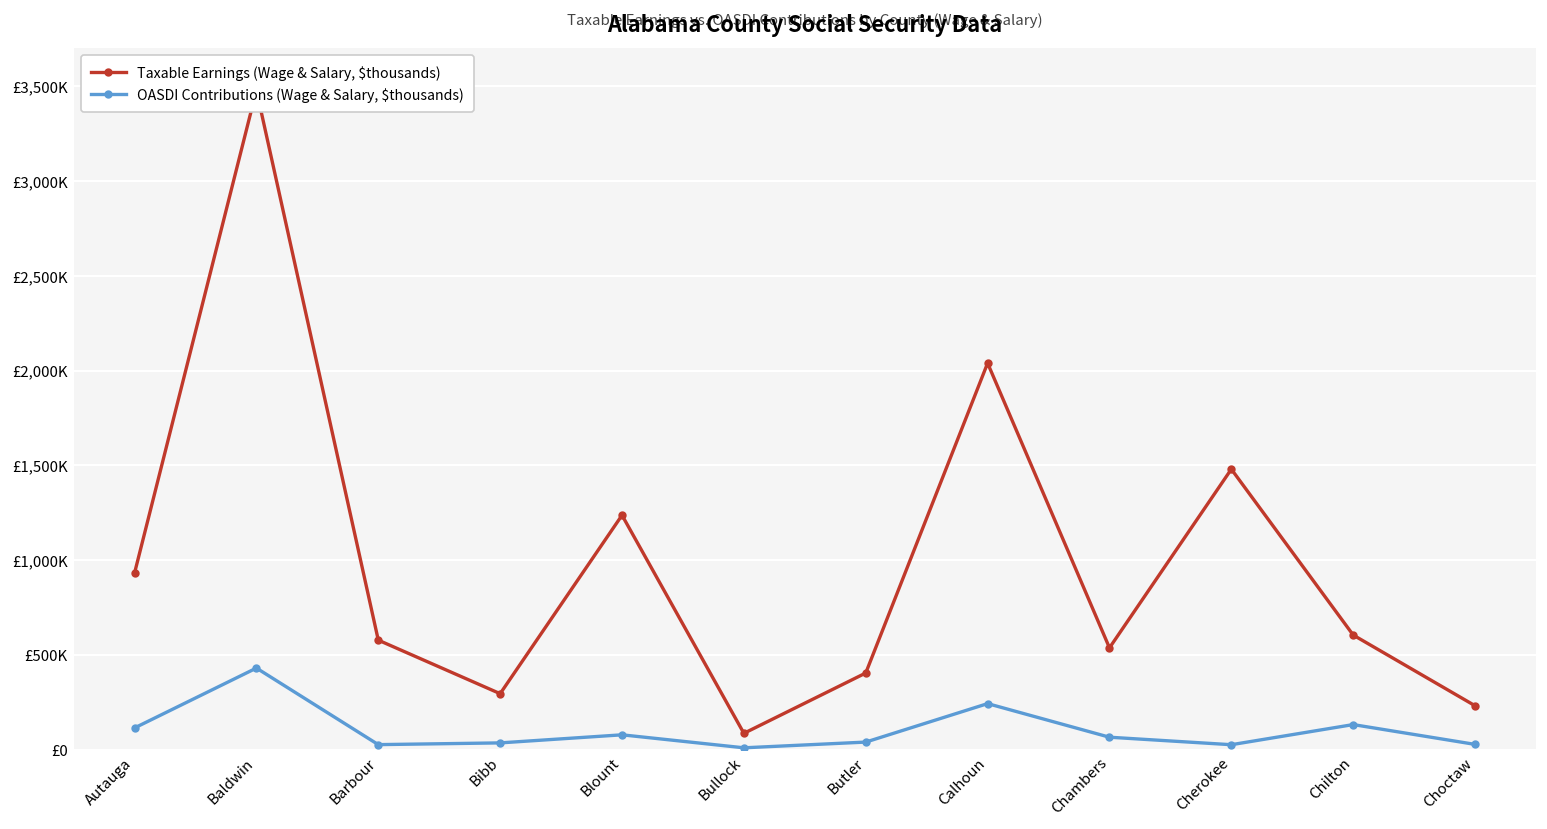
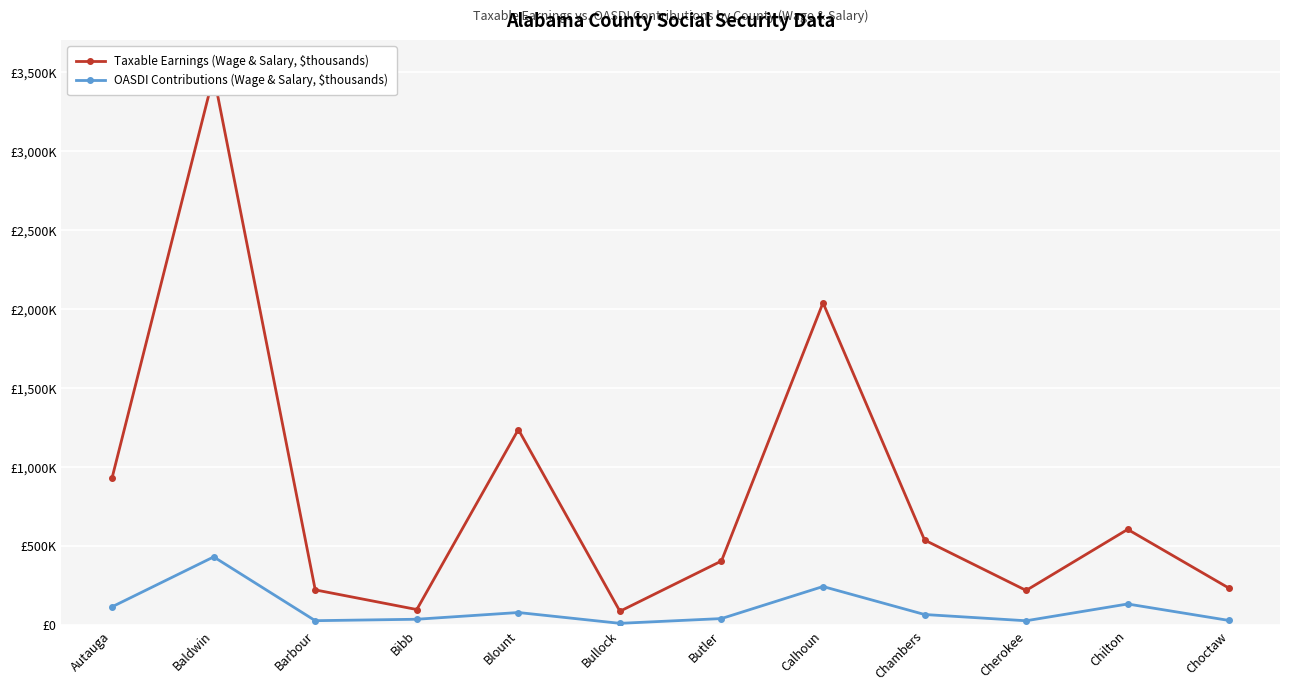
  {
    "Taxable Earnings (Wage & Salary, $thousands)": {
      "Autauga": "£930,000",
-     "Barbour": "£580,000",
-     "Bibb": "£300,000",
+     "Barbour": "£220,000",
+     "Bibb": "£100,000",
      "Blount": "£1,240,000",
      "Bullock": "£90,000",
      "Butler": "£410,000",
      "Calhoun": "£2,040,000",
      "Chambers": "£540,000",
-     "Cherokee": "£1,480,000",
+     "Cherokee": "£220,000",
      "Chilton": "£610,000",
      "Choctaw": "£230,000"
    },
    "OASDI Contributions (Wage & Salary, $thousands)": {
      "Autauga": "£120,000",
      "Baldwin": "£430,000",
      "Barbour": "£30,000",
      "Bibb": "£40,000",
      "Blount": "£80,000",
      "Bullock": "£10,000",
      "Butler": "£40,000",
      "Calhoun": "£240,000",
      "Chambers": "£70,000",
      "Cherokee": "£30,000",
      "Chilton": "£130,000",
      "Choctaw": "£30,000"
    }
  }
